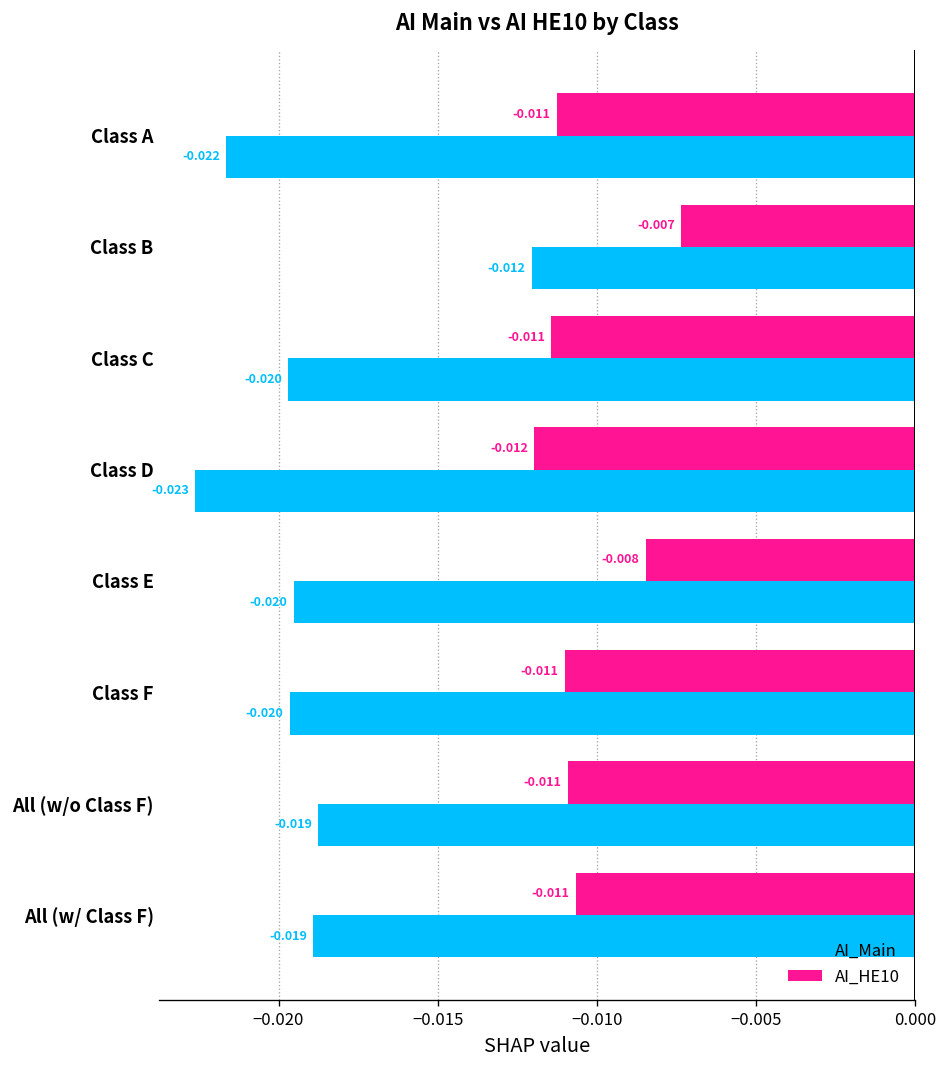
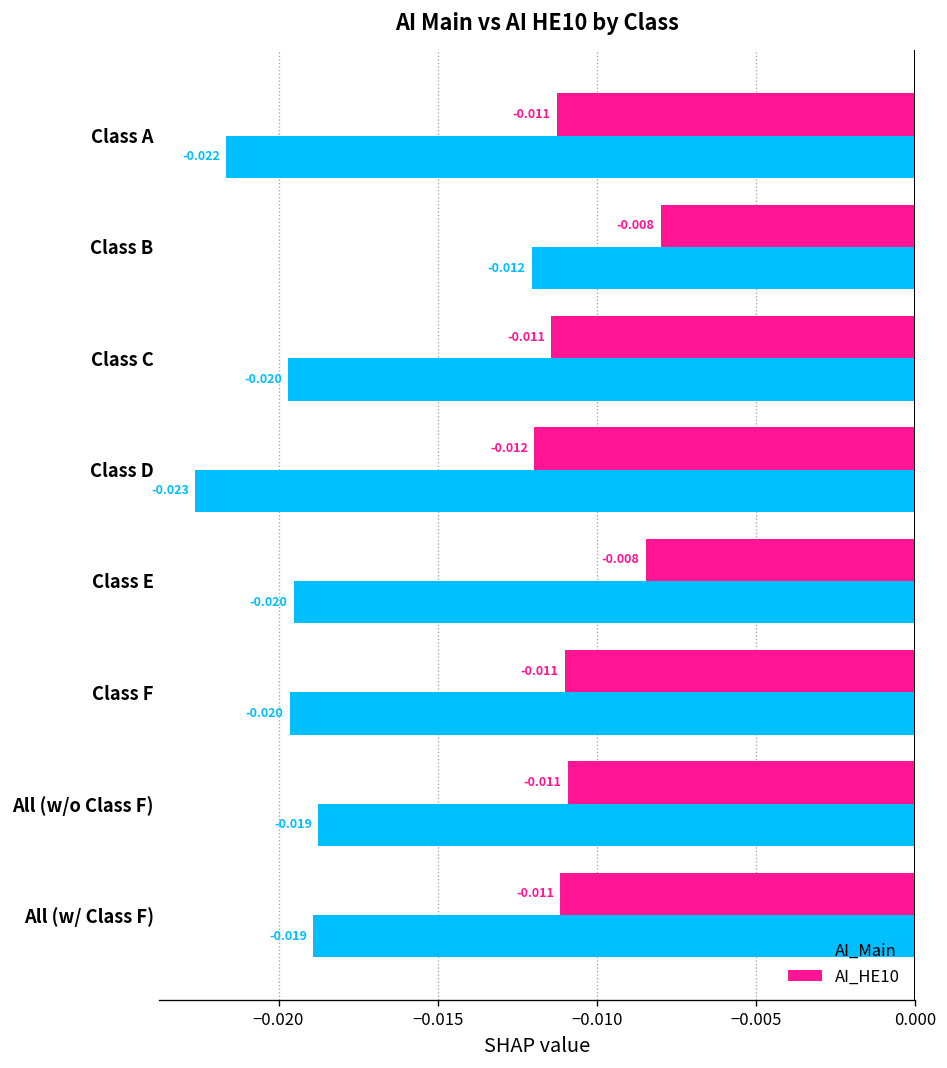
  {
    "AI_Main": {
      "Class A": -0.022,
      "Class B": -0.012,
      "Class C": -0.020,
      "Class D": -0.023,
      "Class E": -0.020,
      "Class F": -0.020,
      "All (w/o Class F)": -0.019,
      "All (w/ Class F)": -0.019
    },
    "AI_HE10": {
      "Class A": -0.011,
-     "Class B": -0.007,
+     "Class B": -0.008,
      "Class C": -0.011,
      "Class D": -0.012,
      "Class E": -0.008,
      "Class F": -0.011,
      "All (w/o Class F)": -0.011,
-     "All (w/ Class F)": -0.0107
+     "All (w/ Class F)": -0.0111
    }
  }
